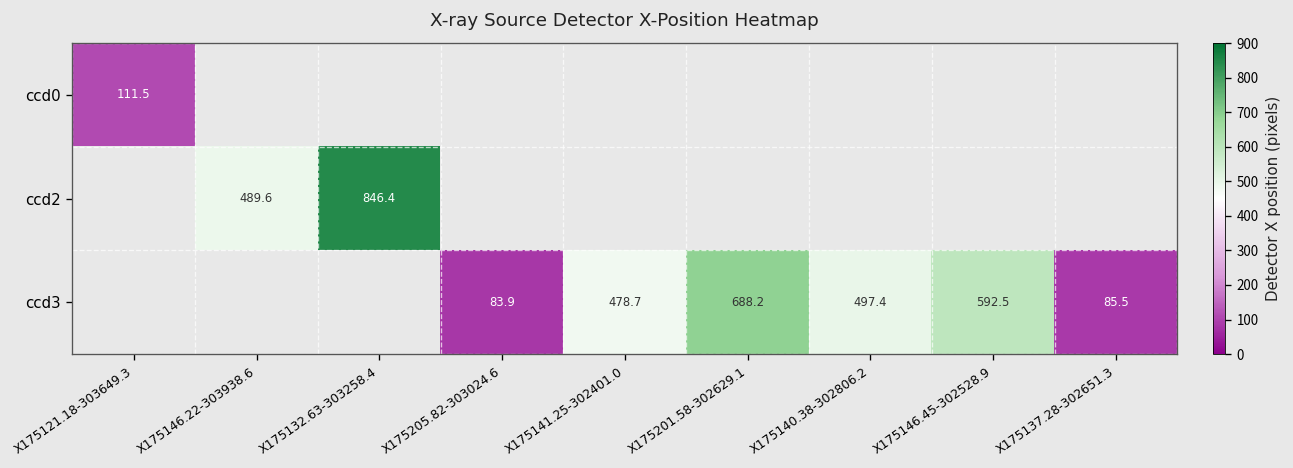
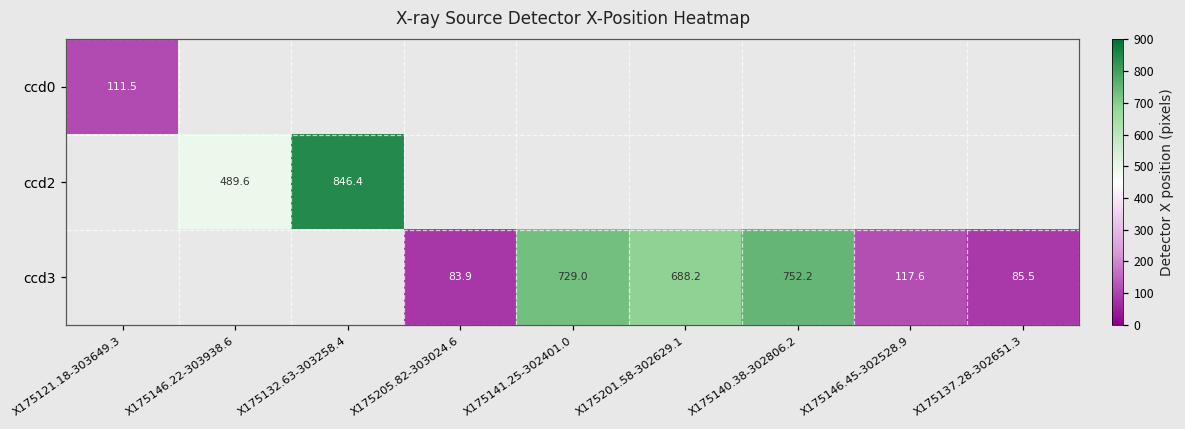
  {
    "ccd0": {
      "X175121.18-303649.3": 111.5
    },
    "ccd2": {
      "X175146.22-303938.6": 489.6,
      "X175132.63-303258.4": 846.4
    },
    "ccd3": {
      "X175205.82-303024.6": 83.9,
-     "X175141.25-302401.0": 478.7,
+     "X175141.25-302401.0": 729.0,
      "X175201.58-302629.1": 688.2,
-     "X175140.38-302806.2": 497.4,
-     "X175146.45-302528.9": 592.5,
+     "X175140.38-302806.2": 752.2,
+     "X175146.45-302528.9": 117.6,
      "X175137.28-302651.3": 85.5
    }
  }
